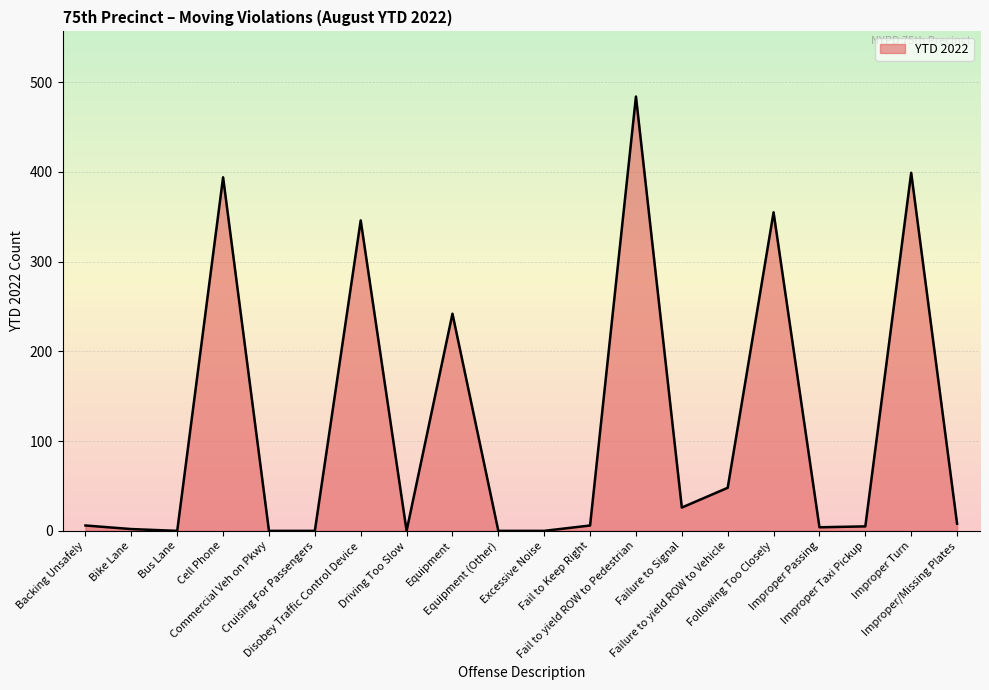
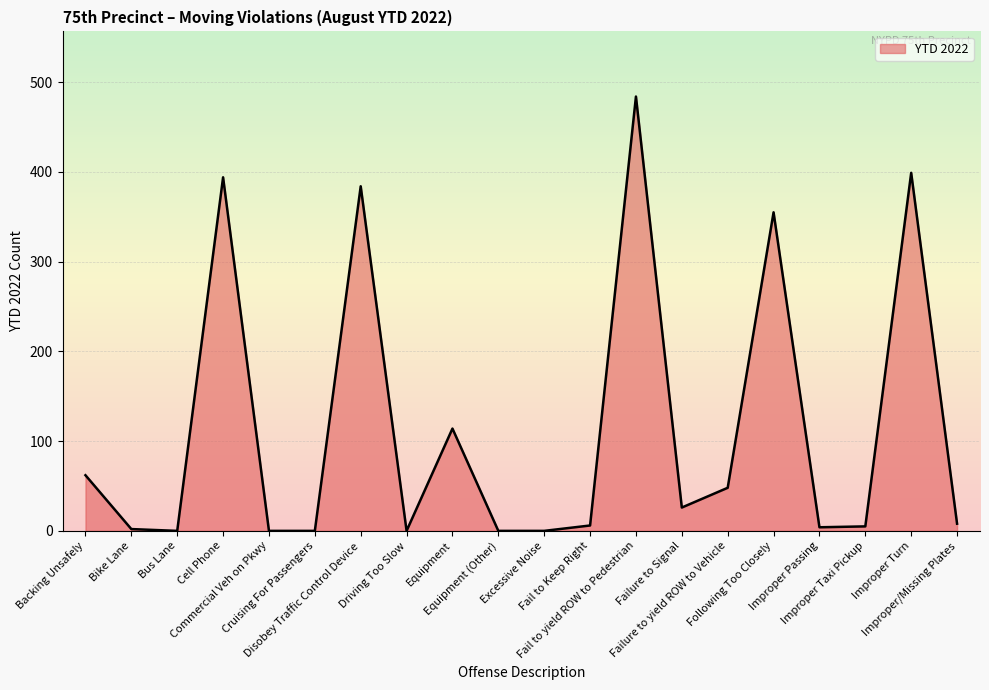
  {
-   "Backing Unsafely": 10,
+   "Backing Unsafely": 60,
    "Bike Lane": 0,
    "Bus Lane": 0,
    "Cell Phone": 390,
    "Commercial Veh on Pkwy": 0,
    "Cruising For Passengers": 0,
-   "Disobey Traffic Control Device": 350,
+   "Disobey Traffic Control Device": 380,
    "Driving Too Slow": 0,
-   "Equipment": 240,
+   "Equipment": 110,
    "Equipment (Other)": 0,
    "Excessive Noise": 0,
    "Fail to Keep Right": 10,
    "Fail to yield ROW to Pedestrian": 480,
    "Failure to Signal": 30,
    "Failure to yield ROW to Vehicle": 50,
    "Following Too Closely": 360,
    "Improper Passing": 0,
    "Improper Taxi Pickup": 10,
    "Improper Turn": 400,
    "Improper/Missing Plates": 10
  }
